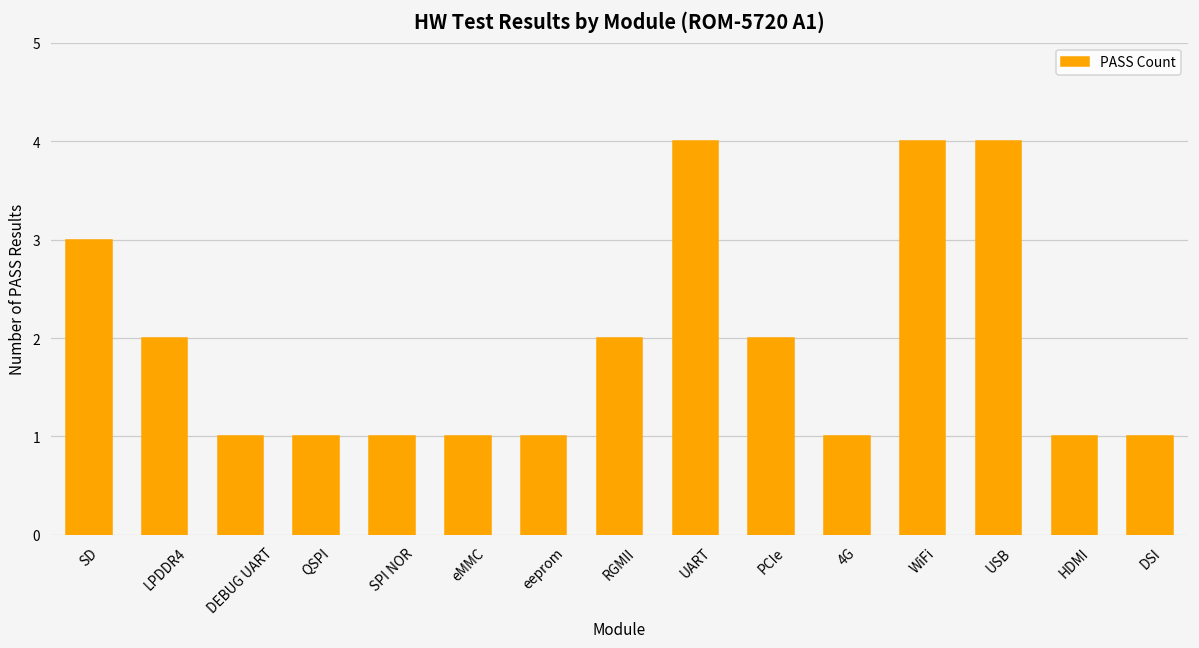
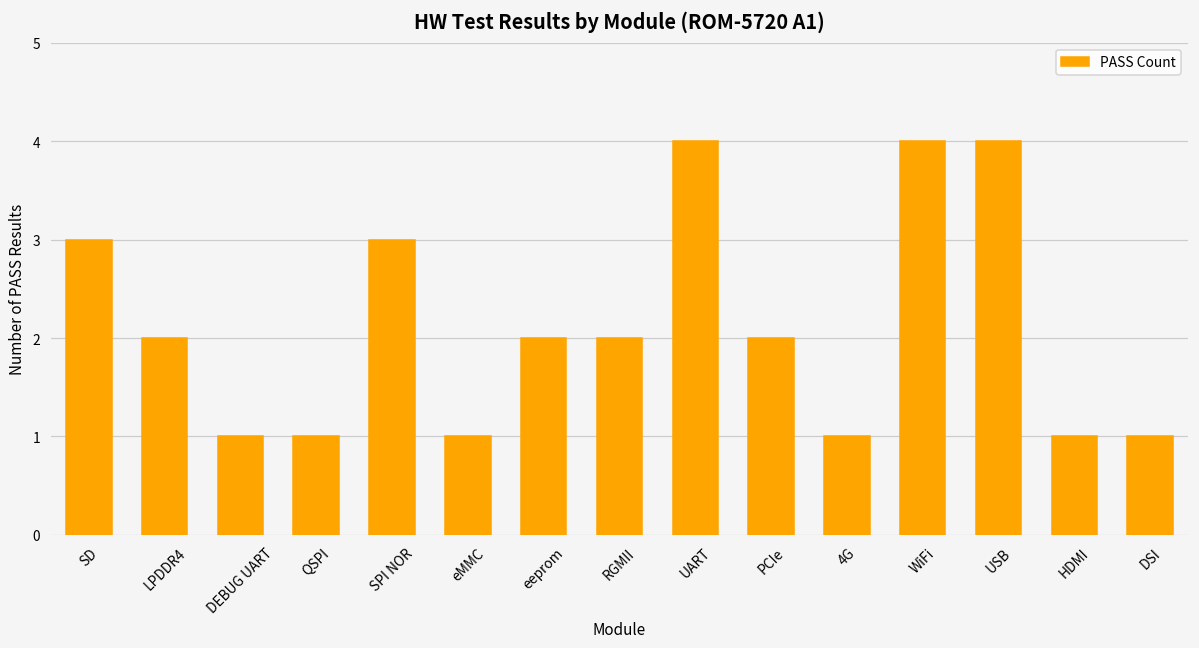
  {
    "SD": 3,
    "LPDDR4": 2,
    "DEBUG UART": 1,
    "QSPI": 1,
-   "SPI NOR": 1,
+   "SPI NOR": 3,
    "eMMC": 1,
-   "eeprom": 1,
+   "eeprom": 2,
    "RGMII": 2,
    "UART": 4,
    "PCIe": 2,
    "4G": 1,
    "WiFi": 4,
    "USB": 4,
    "HDMI": 1,
    "DSI": 1
  }
